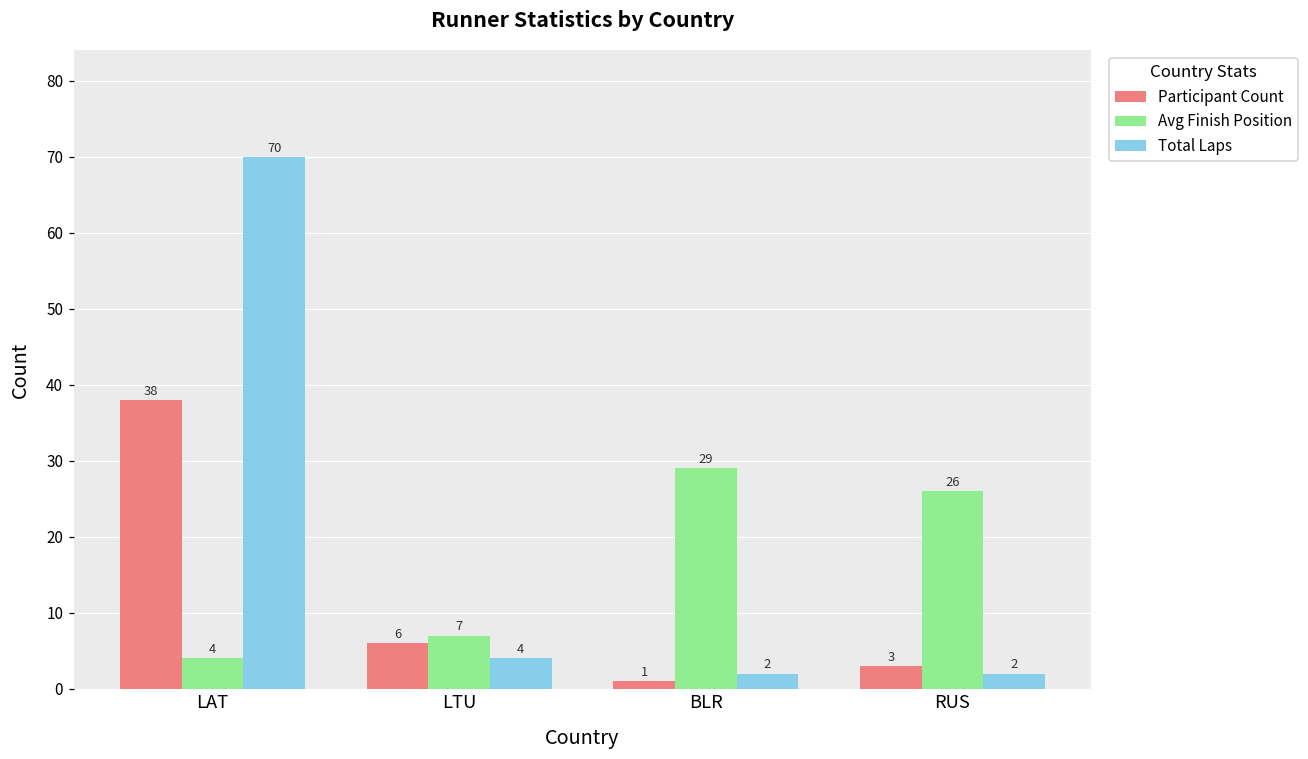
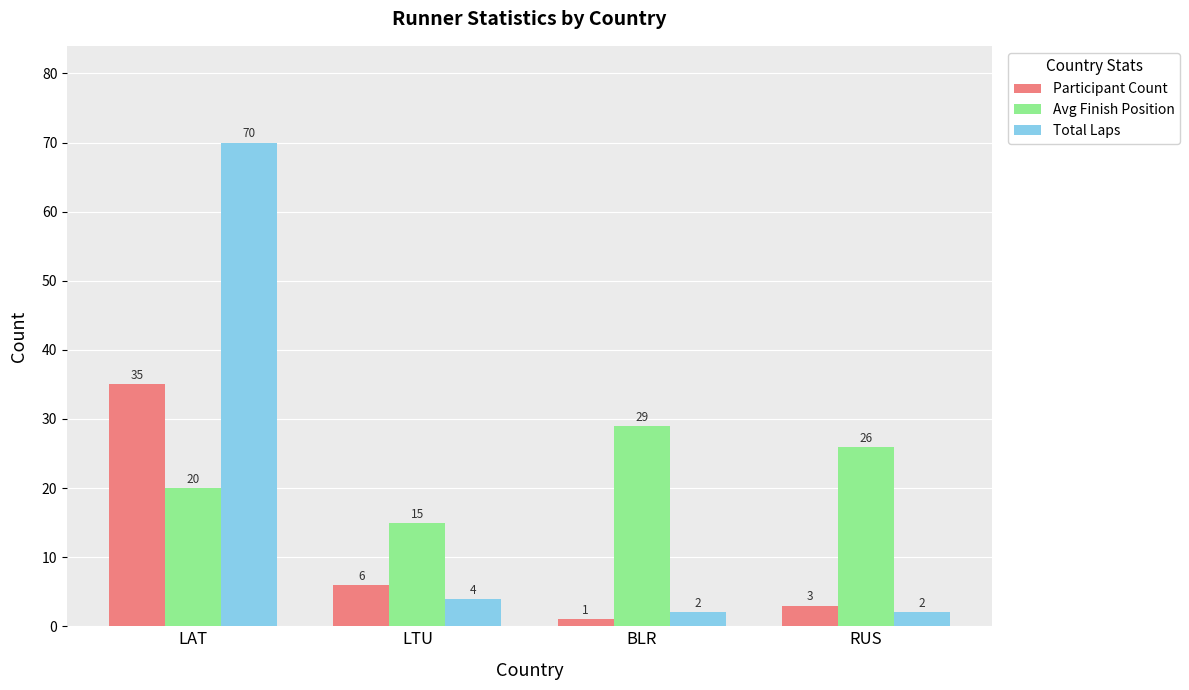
  {
    "Participant Count": {
-     "LAT": 38,
+     "LAT": 35,
      "LTU": 6,
      "BLR": 1,
      "RUS": 3
    },
    "Avg Finish Position": {
-     "LAT": 4,
-     "LTU": 7,
+     "LAT": 20,
+     "LTU": 15,
      "BLR": 29,
      "RUS": 26
    },
    "Total Laps": {
      "LAT": 70,
      "LTU": 4,
      "BLR": 2,
      "RUS": 2
    }
  }
